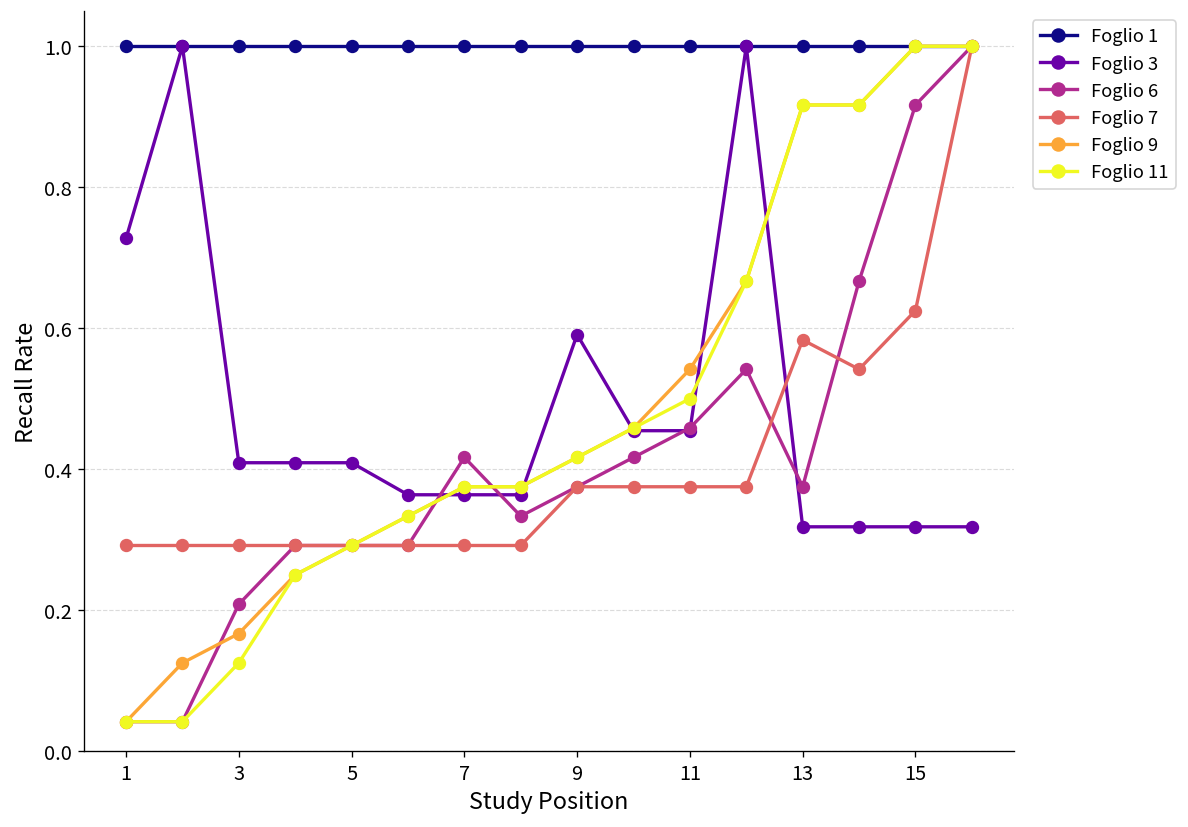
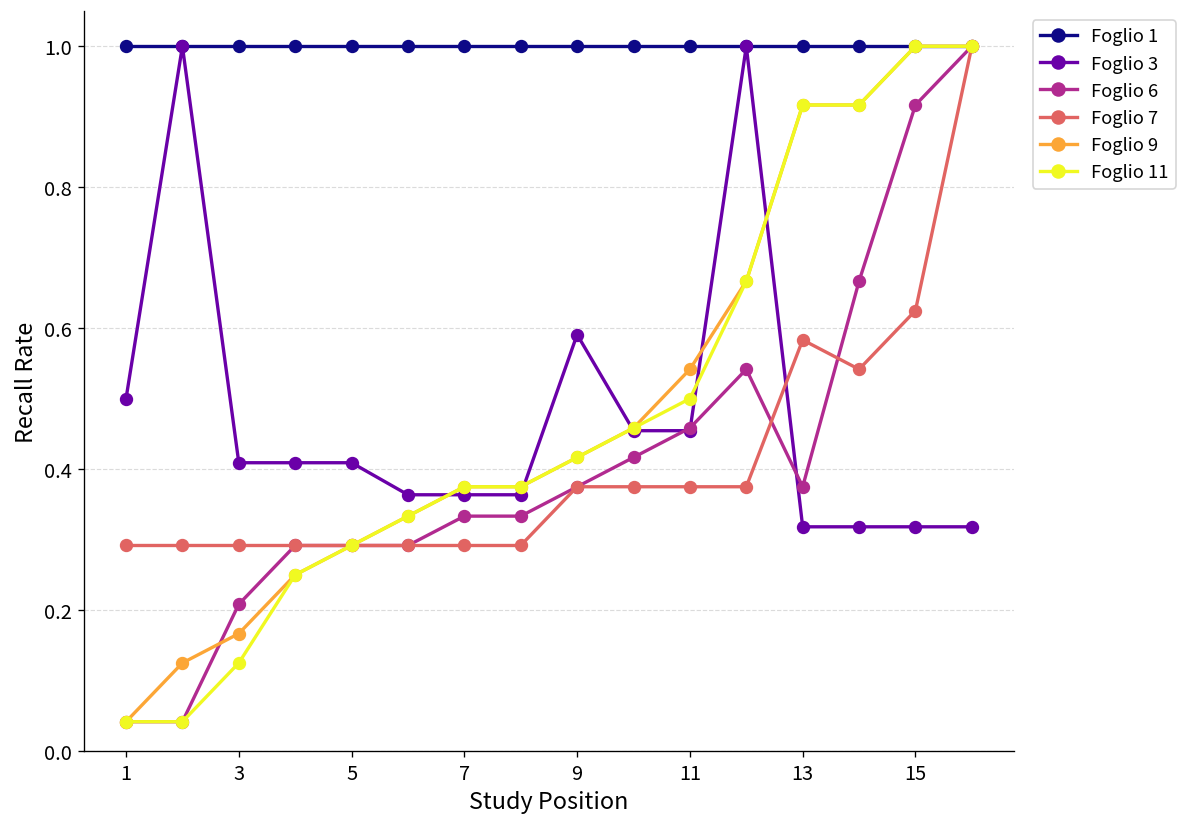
  {
    "Foglio 1": {
      "1": 1.00,
      "3": 1.00,
      "5": 1.00,
      "7": 1.00,
      "9": 1.00,
      "11": 1.00,
      "13": 1.00
    },
    "Foglio 3": {
-     "1": 0.73,
+     "1": 0.50,
      "3": 0.41,
      "5": 0.41,
      "7": 0.36,
      "9": 0.59,
      "13": 0.32,
      "15": 0.32
    },
    "Foglio 6": {
      "3": 0.21,
-     "7": 0.42,
+     "7": 0.33,
      "13": 0.38,
      "15": 0.92
    },
    "Foglio 7": {
      "1": 0.29,
      "3": 0.29,
      "7": 0.29,
      "11": 0.38,
      "13": 0.58,
      "15": 0.63
    },
    "Foglio 9": {
      "3": 0.17,
      "11": 0.54
    },
    "Foglio 11": {
      "3": 0.13,
      "11": 0.50
    }
  }
